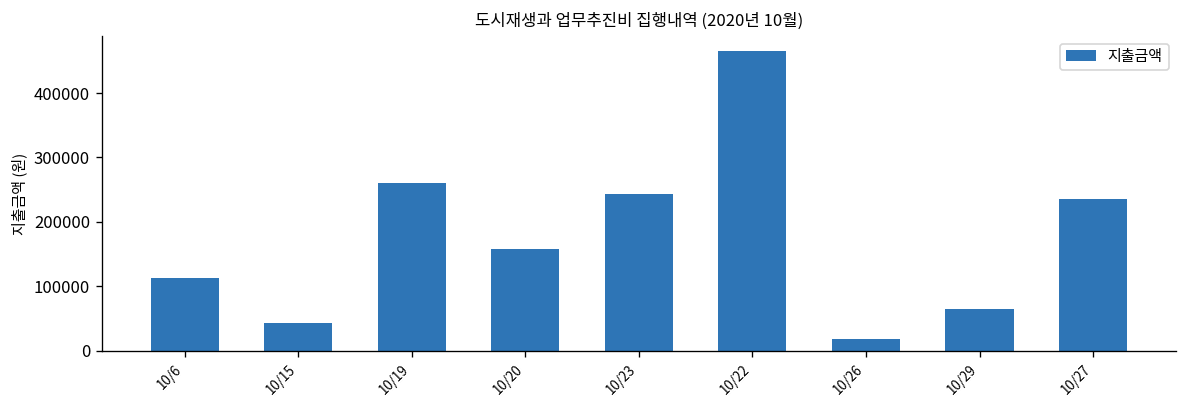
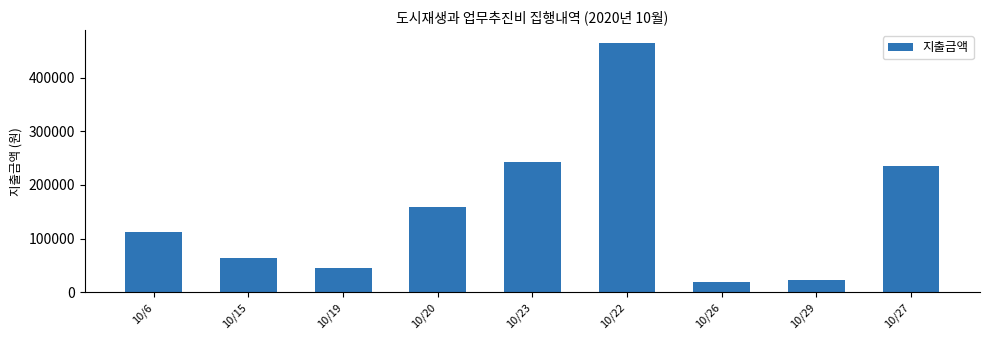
  {
    "10/6": 110000,
-   "10/15": 40000,
-   "10/19": 260000,
+   "10/15": 60000,
+   "10/19": 50000,
    "10/20": 160000,
    "10/23": 240000,
    "10/22": 470000,
    "10/26": 20000,
-   "10/29": 60000,
+   "10/29": 20000,
    "10/27": 240000
  }
